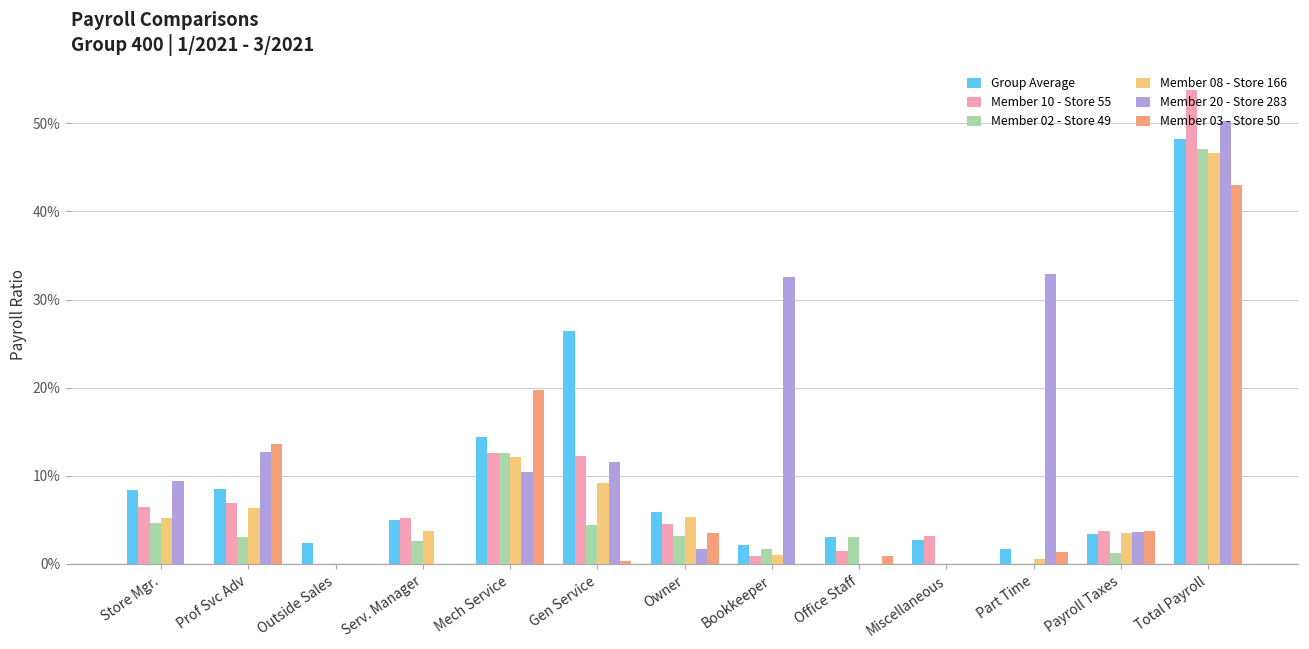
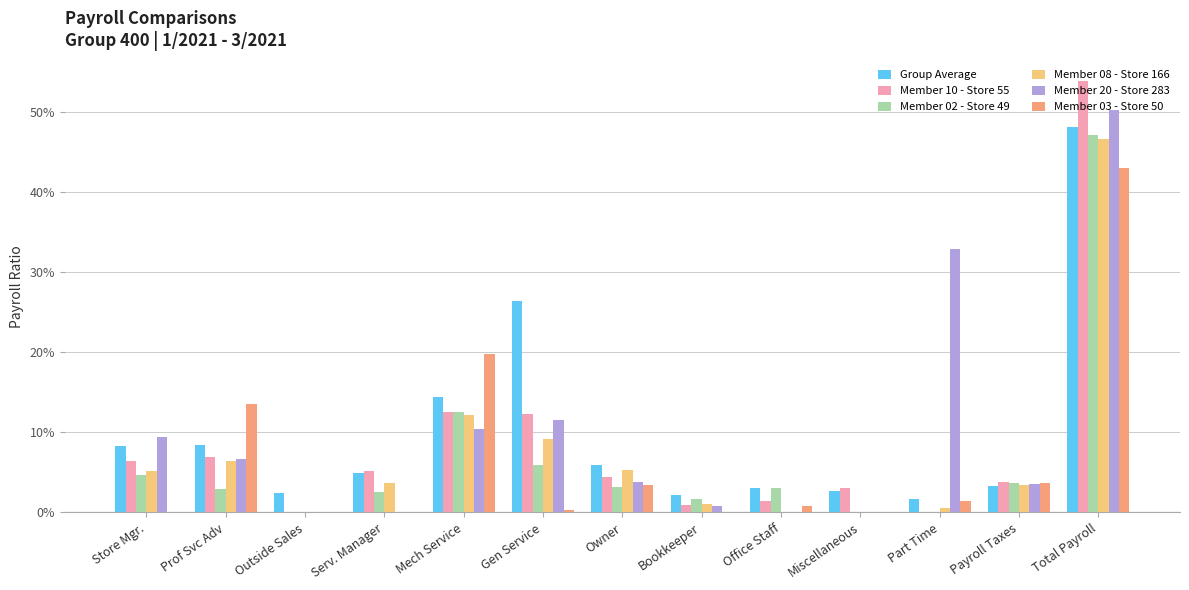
  {
    "Group Average": {
      "Store Mgr.": "8%",
      "Prof Svc Adv": "8%",
      "Outside Sales": "2%",
      "Serv. Manager": "5%",
      "Mech Service": "14%",
      "Gen Service": "26%",
      "Owner": "6%",
      "Bookkeeper": "2%",
      "Office Staff": "3%",
      "Miscellaneous": "3%",
      "Part Time": "2%",
      "Payroll Taxes": "3%",
      "Total Payroll": "48%"
    },
    "Member 02 - Store 49": {
      "Store Mgr.": "5%",
      "Prof Svc Adv": "3%",
      "Outside Sales": "0%",
      "Serv. Manager": "3%",
      "Mech Service": "13%",
-     "Gen Service": "4%",
+     "Gen Service": "6%",
      "Owner": "3%",
      "Bookkeeper": "2%",
      "Office Staff": "3%",
      "Miscellaneous": "0%",
      "Part Time": "0%",
-     "Payroll Taxes": "1%",
+     "Payroll Taxes": "4%",
      "Total Payroll": "47%"
    },
    "Member 20 - Store 283": {
      "Store Mgr.": "9%",
-     "Prof Svc Adv": "13%",
+     "Prof Svc Adv": "7%",
      "Outside Sales": "0%",
      "Serv. Manager": "0%",
      "Mech Service": "10%",
      "Gen Service": "12%",
-     "Owner": "2%",
-     "Bookkeeper": "33%",
+     "Owner": "4%",
+     "Bookkeeper": "1%",
      "Office Staff": "0%",
      "Miscellaneous": "0%",
      "Part Time": "33%",
      "Payroll Taxes": "4%",
      "Total Payroll": "50%"
    }
  }
